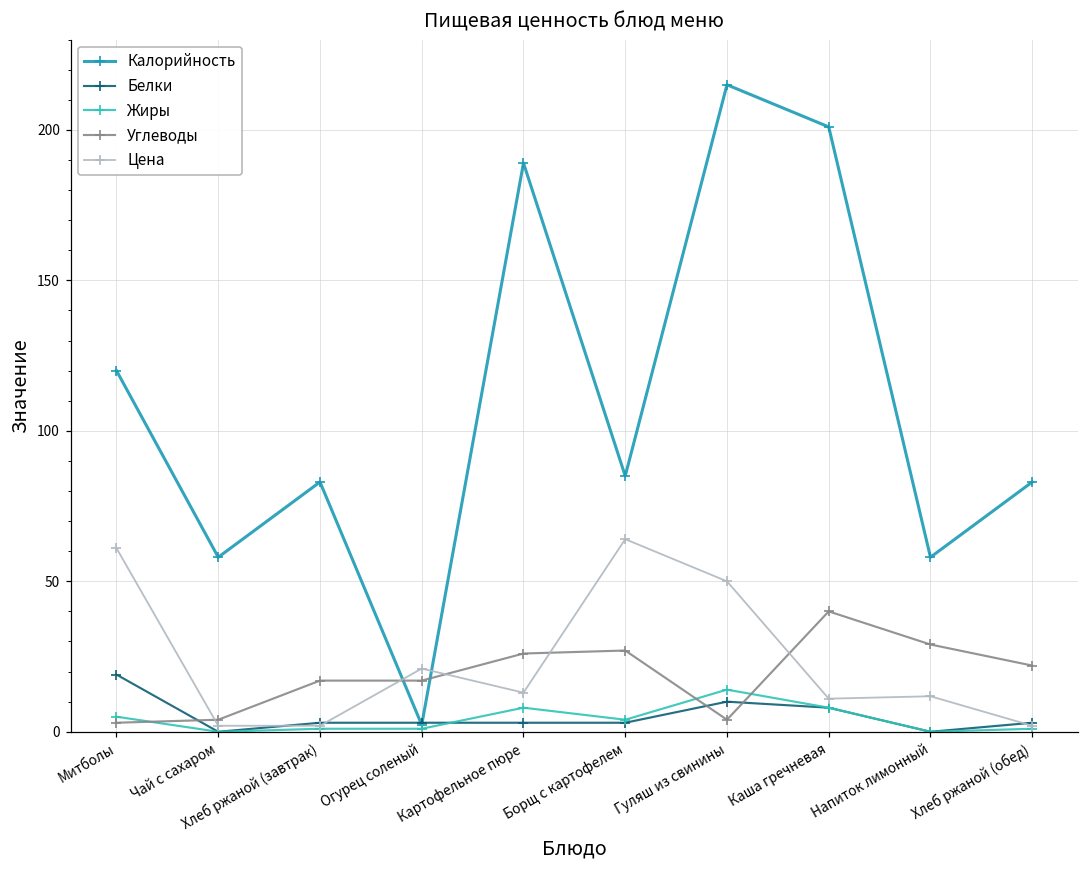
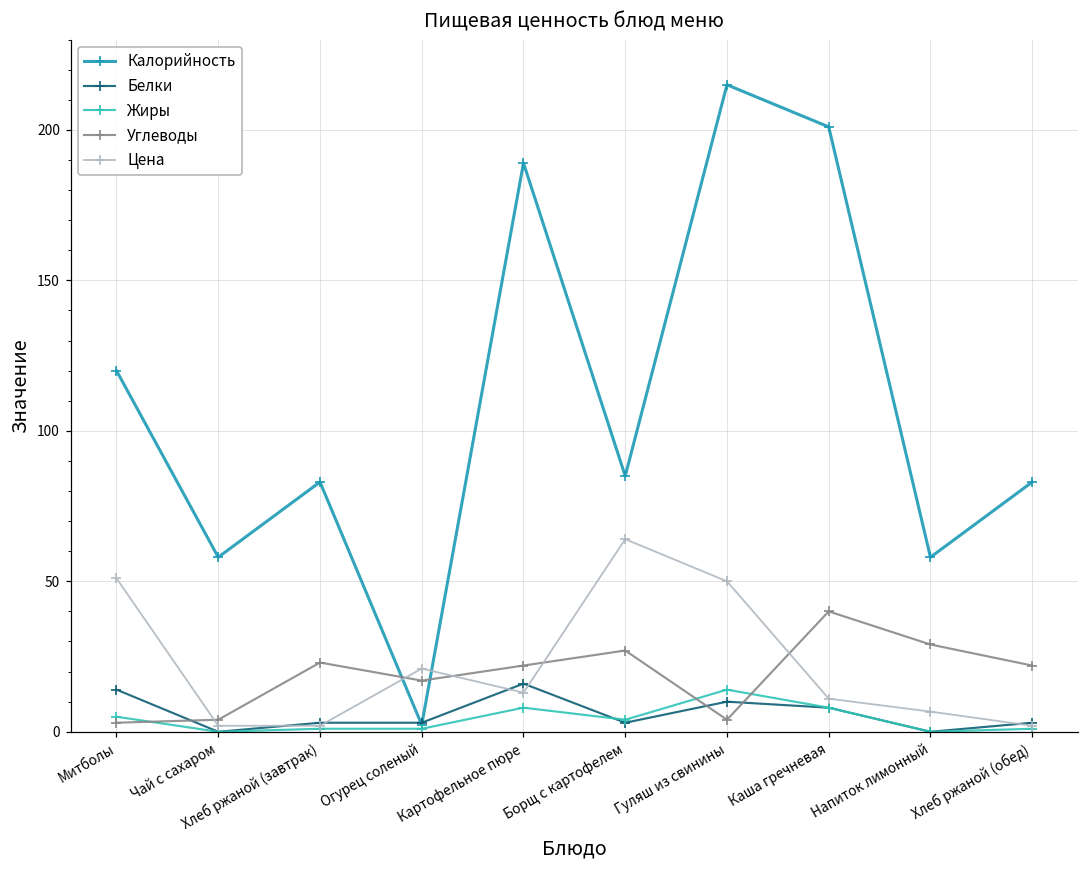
  {
    "Белки": {
-     "Митболы": 19,
+     "Митболы": 14,
      "Хлеб ржаной (завтрак)": 3,
-     "Картофельное пюре": 3,
+     "Картофельное пюре": 16,
      "Борщ с картофелем": 3,
      "Гуляш из свинины": 10,
      "Хлеб ржаной (обед)": 3
    },
    "Углеводы": {
      "Митболы": 3,
      "Чай с сахаром": 4,
-     "Хлеб ржаной (завтрак)": 17,
+     "Хлеб ржаной (завтрак)": 23,
      "Огурец соленый": 17,
-     "Картофельное пюре": 26,
+     "Картофельное пюре": 22,
      "Борщ с картофелем": 27,
      "Гуляш из свинины": 4,
      "Каша гречневая": 40,
      "Напиток лимонный": 29,
      "Хлеб ржаной (обед)": 22
    },
    "Цена": {
-     "Митболы": 61,
+     "Митболы": 51,
      "Чай с сахаром": 2,
      "Хлеб ржаной (завтрак)": 2,
      "Огурец соленый": 21,
      "Картофельное пюре": 13,
      "Борщ с картофелем": 64,
      "Гуляш из свинины": 50,
      "Каша гречневая": 11,
-     "Напиток лимонный": 12,
+     "Напиток лимонный": 7,
      "Хлеб ржаной (обед)": 2
    }
  }
